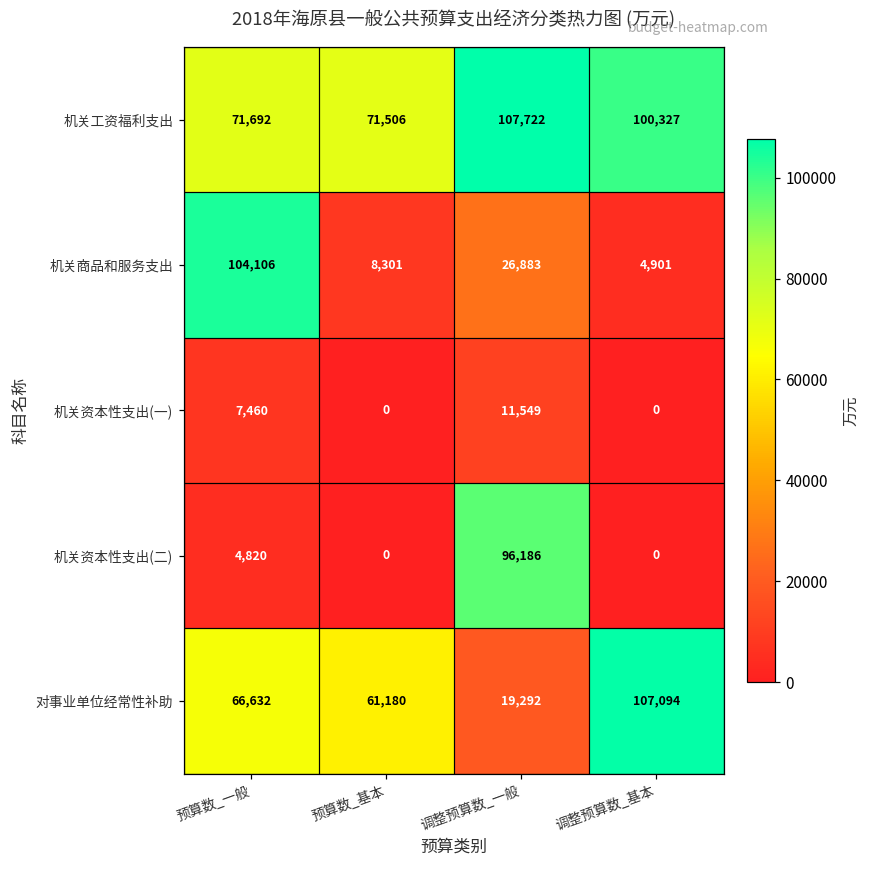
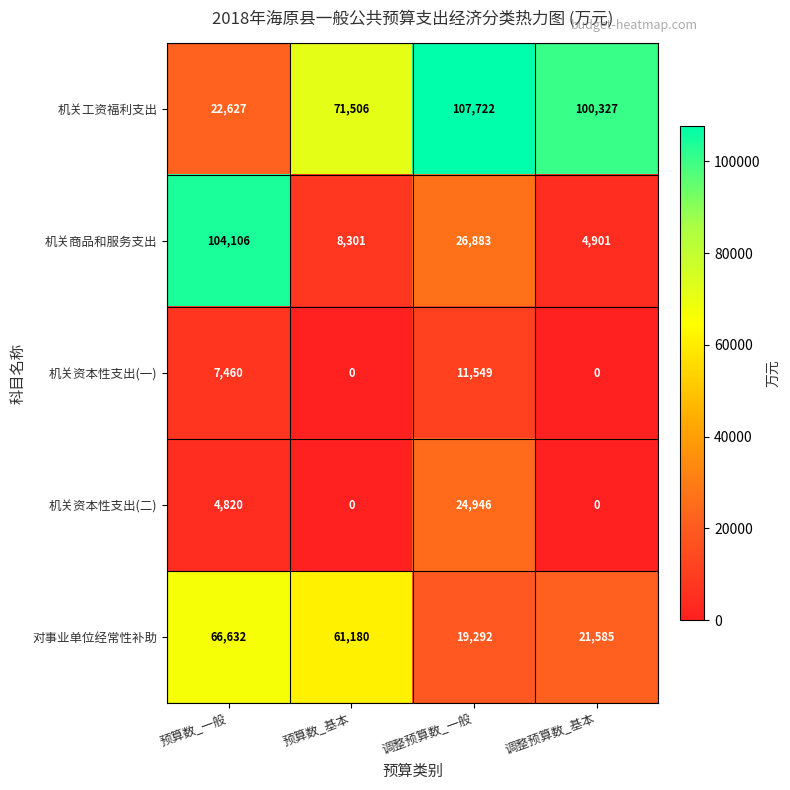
  {
    "机关工资福利支出": {
-     "预算数_一般": "71,692",
+     "预算数_一般": "22,627",
      "预算数_基本": "71,506",
      "调整预算数_一般": "107,722",
      "调整预算数_基本": "100,327"
    },
    "机关商品和服务支出": {
      "预算数_一般": "104,106",
      "预算数_基本": "8,301",
      "调整预算数_一般": "26,883",
      "调整预算数_基本": "4,901"
    },
    "机关资本性支出(一)": {
      "预算数_一般": "7,460",
      "预算数_基本": "0",
      "调整预算数_一般": "11,549",
      "调整预算数_基本": "0"
    },
    "机关资本性支出(二)": {
      "预算数_一般": "4,820",
      "预算数_基本": "0",
-     "调整预算数_一般": "96,186",
+     "调整预算数_一般": "24,946",
      "调整预算数_基本": "0"
    },
    "对事业单位经常性补助": {
      "预算数_一般": "66,632",
      "预算数_基本": "61,180",
      "调整预算数_一般": "19,292",
-     "调整预算数_基本": "107,094"
+     "调整预算数_基本": "21,585"
    }
  }
